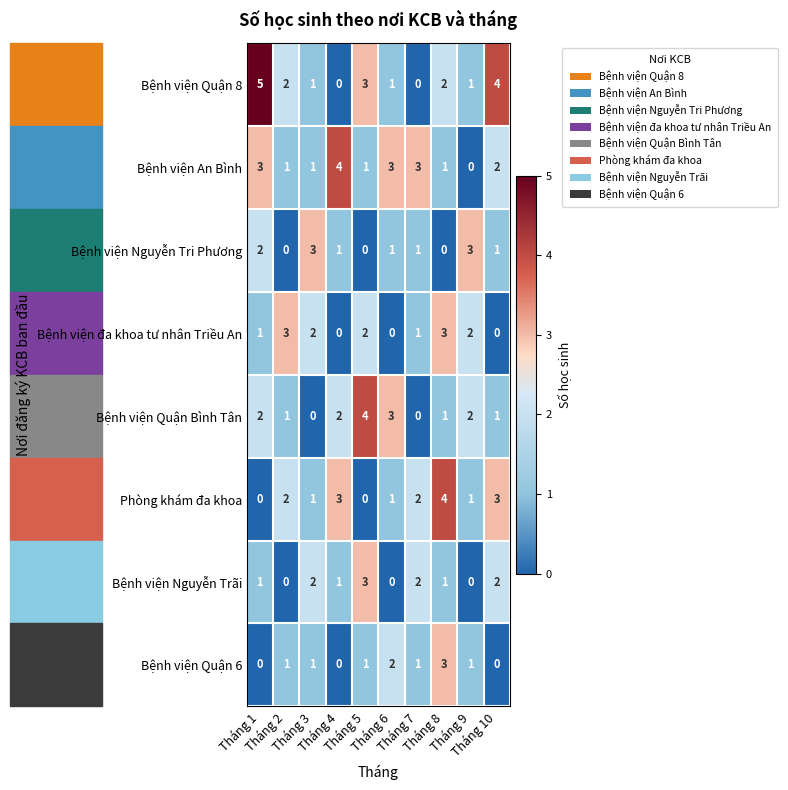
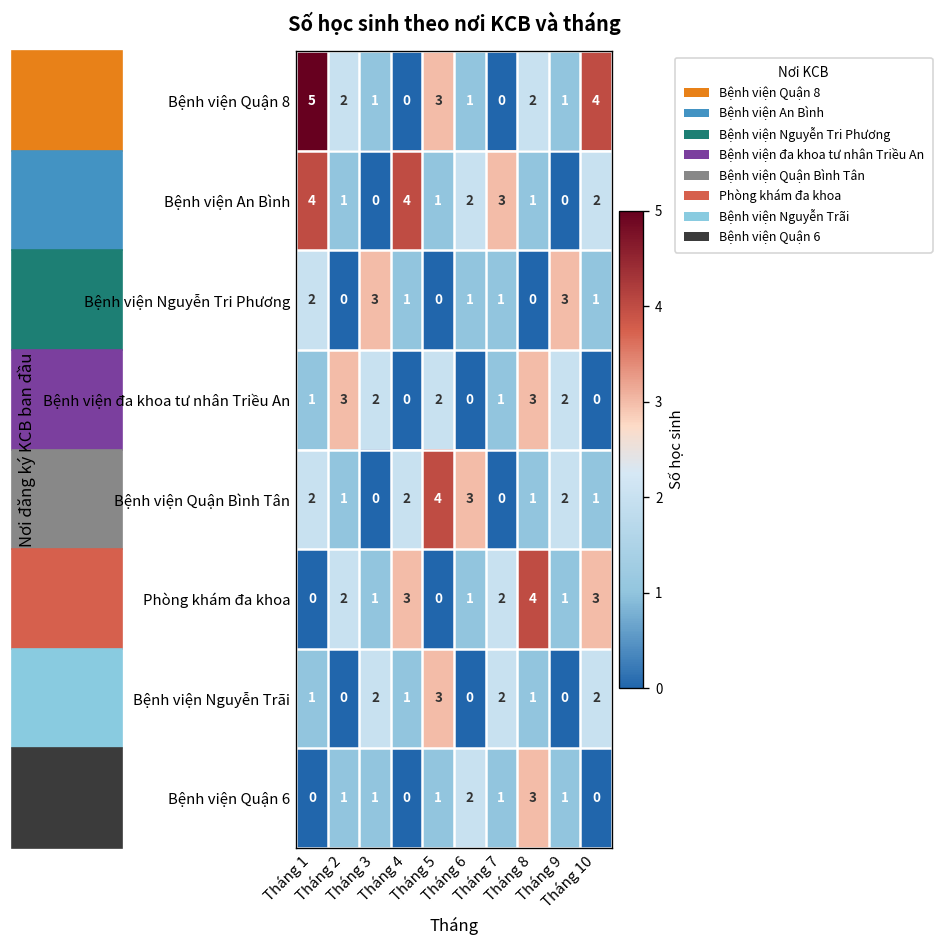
  {
    "Bệnh viện Quận 8": {
      "Tháng 1": 5,
      "Tháng 2": 2,
      "Tháng 3": 1,
      "Tháng 4": 0,
      "Tháng 5": 3,
      "Tháng 6": 1,
      "Tháng 7": 0,
      "Tháng 8": 2,
      "Tháng 9": 1,
      "Tháng 10": 4
    },
    "Bệnh viện An Bình": {
-     "Tháng 1": 3,
+     "Tháng 1": 4,
      "Tháng 2": 1,
-     "Tháng 3": 1,
+     "Tháng 3": 0,
      "Tháng 4": 4,
      "Tháng 5": 1,
-     "Tháng 6": 3,
+     "Tháng 6": 2,
      "Tháng 7": 3,
      "Tháng 8": 1,
      "Tháng 9": 0,
      "Tháng 10": 2
    },
    "Bệnh viện Nguyễn Tri Phương": {
      "Tháng 1": 2,
      "Tháng 2": 0,
      "Tháng 3": 3,
      "Tháng 4": 1,
      "Tháng 5": 0,
      "Tháng 6": 1,
      "Tháng 7": 1,
      "Tháng 8": 0,
      "Tháng 9": 3,
      "Tháng 10": 1
    },
    "Bệnh viện đa khoa tư nhân Triều An": {
      "Tháng 1": 1,
      "Tháng 2": 3,
      "Tháng 3": 2,
      "Tháng 4": 0,
      "Tháng 5": 2,
      "Tháng 6": 0,
      "Tháng 7": 1,
      "Tháng 8": 3,
      "Tháng 9": 2,
      "Tháng 10": 0
    },
    "Bệnh viện Quận Bình Tân": {
      "Tháng 1": 2,
      "Tháng 2": 1,
      "Tháng 3": 0,
      "Tháng 4": 2,
      "Tháng 5": 4,
      "Tháng 6": 3,
      "Tháng 7": 0,
      "Tháng 8": 1,
      "Tháng 9": 2,
      "Tháng 10": 1
    },
    "Phòng khám đa khoa": {
      "Tháng 1": 0,
      "Tháng 2": 2,
      "Tháng 3": 1,
      "Tháng 4": 3,
      "Tháng 5": 0,
      "Tháng 6": 1,
      "Tháng 7": 2,
      "Tháng 8": 4,
      "Tháng 9": 1,
      "Tháng 10": 3
    },
    "Bệnh viện Nguyễn Trãi": {
      "Tháng 1": 1,
      "Tháng 2": 0,
      "Tháng 3": 2,
      "Tháng 4": 1,
      "Tháng 5": 3,
      "Tháng 6": 0,
      "Tháng 7": 2,
      "Tháng 8": 1,
      "Tháng 9": 0,
      "Tháng 10": 2
    },
    "Bệnh viện Quận 6": {
      "Tháng 1": 0,
      "Tháng 2": 1,
      "Tháng 3": 1,
      "Tháng 4": 0,
      "Tháng 5": 1,
      "Tháng 6": 2,
      "Tháng 7": 1,
      "Tháng 8": 3,
      "Tháng 9": 1,
      "Tháng 10": 0
    }
  }
